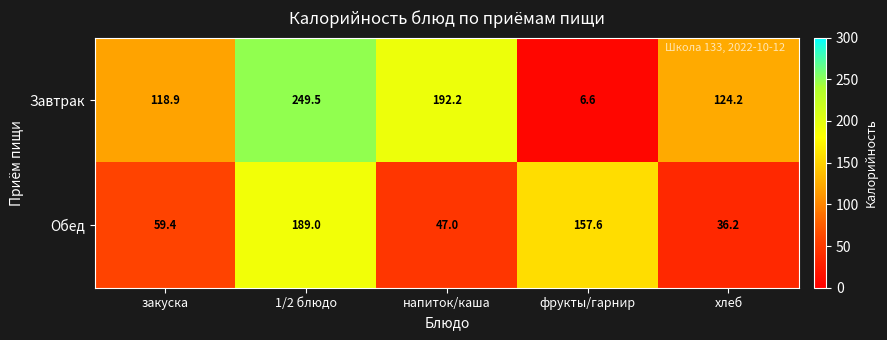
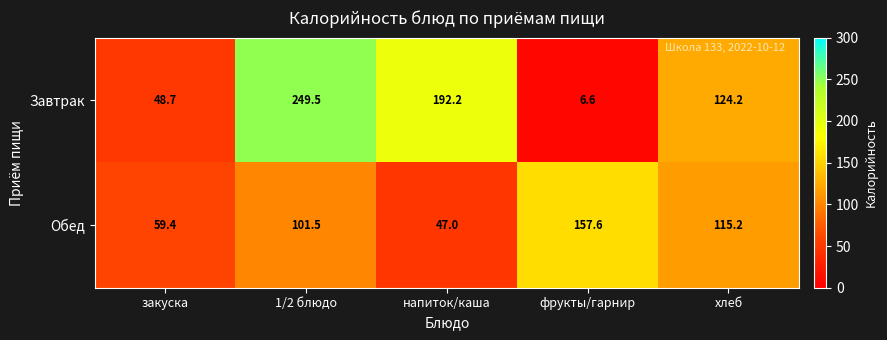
  {
    "Завтрак": {
-     "закуска": 118.9,
+     "закуска": 48.7,
      "1/2 блюдо": 249.5,
      "напиток/каша": 192.2,
      "фрукты/гарнир": 6.6
    },
    "Обед": {
      "закуска": 59.4,
-     "1/2 блюдо": 189.0,
+     "1/2 блюдо": 101.5,
      "напиток/каша": 47.0,
      "фрукты/гарнир": 157.6,
-     "хлеб": 36.2
+     "хлеб": 115.2
    }
  }
